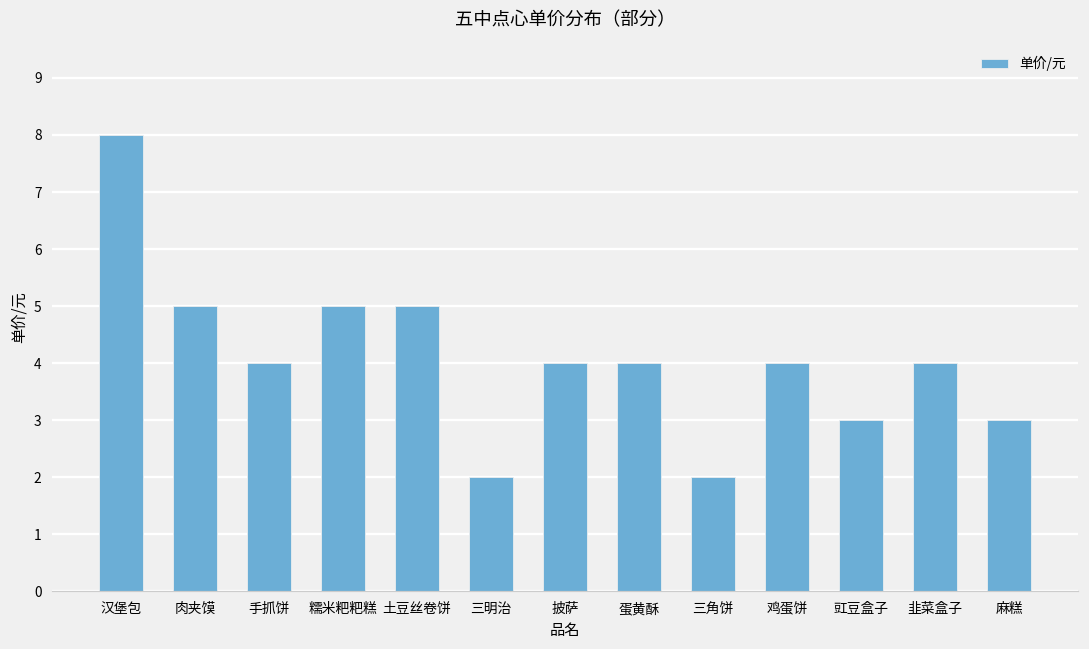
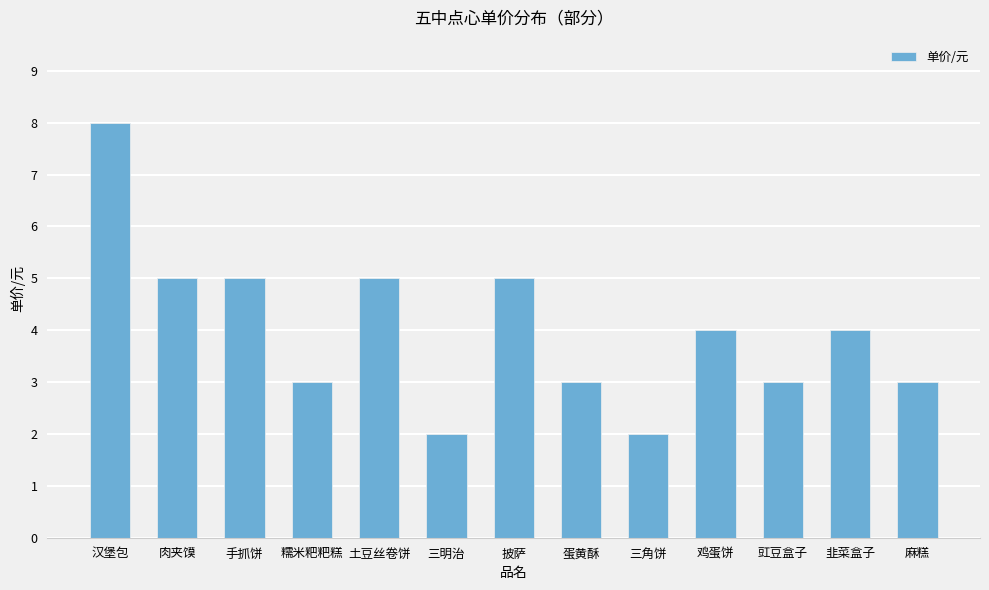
  {
    "汉堡包": 8,
    "肉夹馍": 5,
-   "手抓饼": 4,
-   "糯米粑粑糕": 5,
+   "手抓饼": 5,
+   "糯米粑粑糕": 3,
    "土豆丝卷饼": 5,
    "三明治": 2,
-   "披萨": 4,
-   "蛋黄酥": 4,
+   "披萨": 5,
+   "蛋黄酥": 3,
    "三角饼": 2,
    "鸡蛋饼": 4,
    "豇豆盒子": 3,
    "韭菜盒子": 4,
    "麻糕": 3
  }
